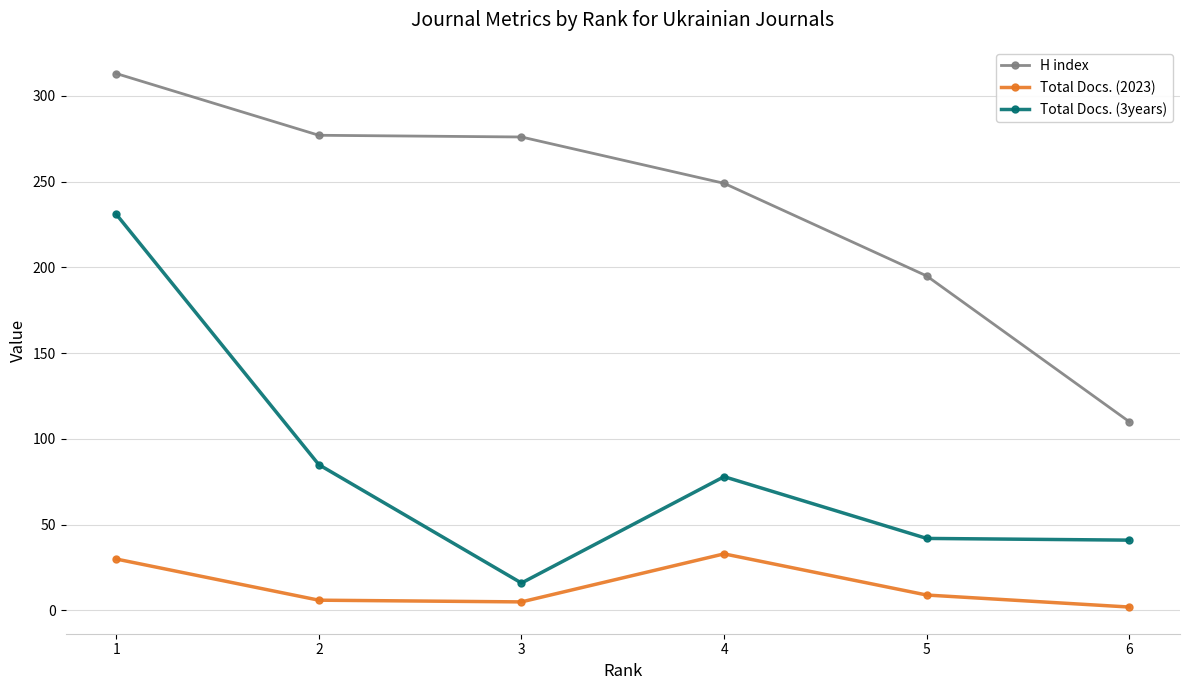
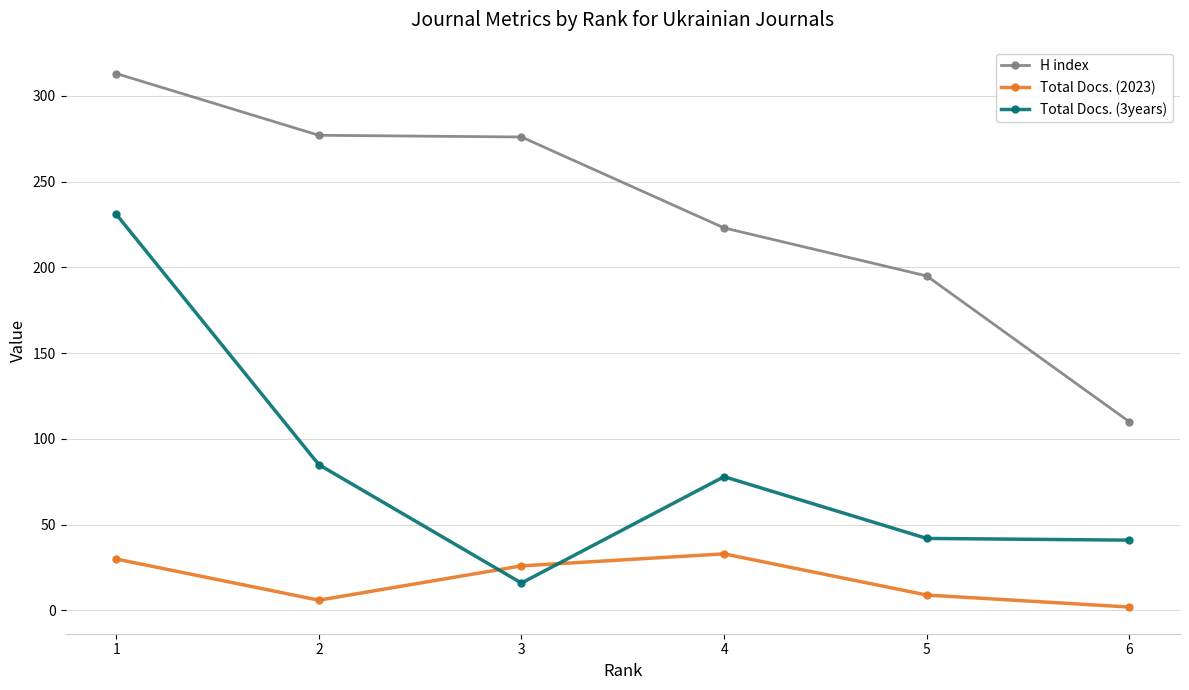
  {
    "H index": {
      "1": 313,
      "2": 277,
      "3": 276,
-     "4": 249,
+     "4": 223,
      "5": 195,
      "6": 110
    },
    "Total Docs. (2023)": {
      "1": 30,
      "2": 6,
-     "3": 5,
+     "3": 26,
      "4": 33,
      "5": 9,
      "6": 2
    },
    "Total Docs. (3years)": {
      "1": 231,
      "2": 85,
      "3": 16,
      "4": 78,
      "5": 42,
      "6": 41
    }
  }
